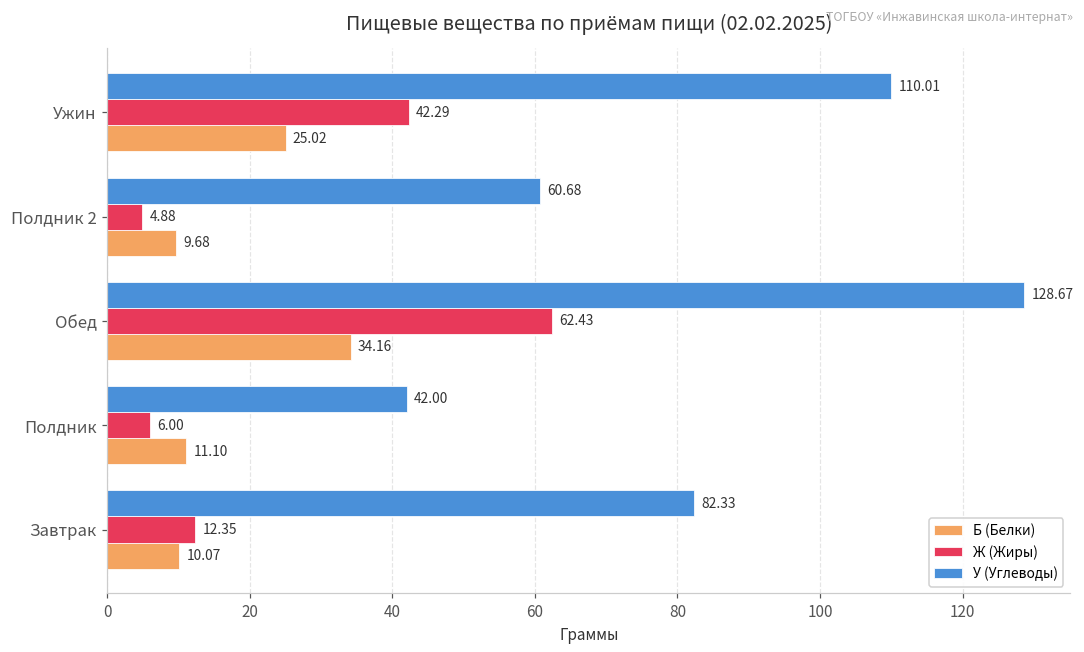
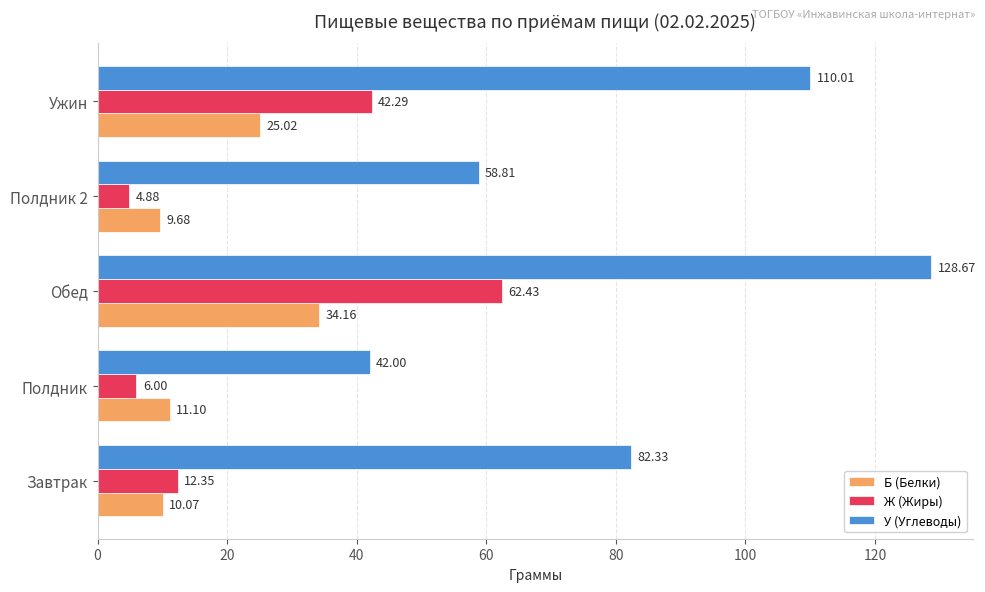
  {
    "Б (Белки)": {
      "Ужин": 25.02,
      "Полдник 2": 9.68,
      "Обед": 34.16,
      "Полдник": 11.10,
      "Завтрак": 10.07
    },
    "Ж (Жиры)": {
      "Ужин": 42.29,
      "Полдник 2": 4.88,
      "Обед": 62.43,
      "Полдник": 6.00,
      "Завтрак": 12.35
    },
    "У (Углеводы)": {
      "Ужин": 110.01,
-     "Полдник 2": 60.68,
+     "Полдник 2": 58.81,
      "Обед": 128.67,
      "Полдник": 42.00,
      "Завтрак": 82.33
    }
  }
